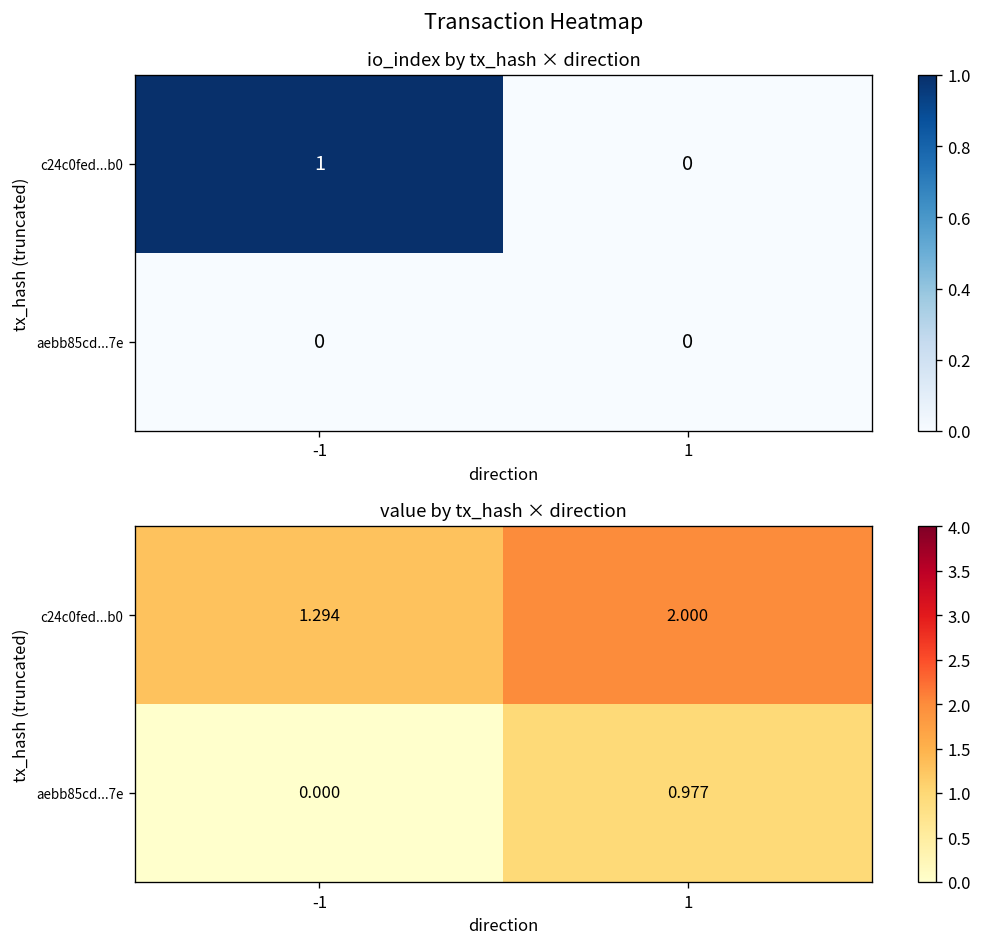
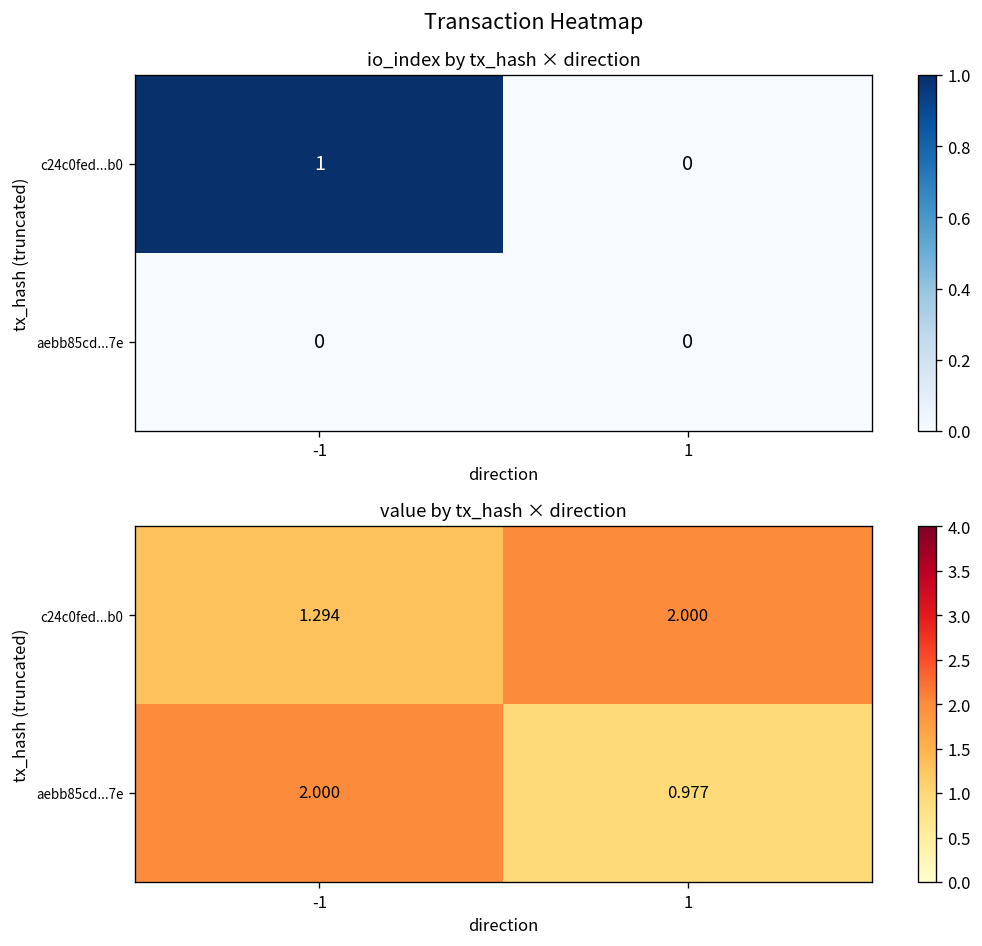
  {
    "io_index by tx_hash × direction": {
      "c24c0fed...b0": {
        "-1": 1,
        "1": 0
      },
      "aebb85cd...7e": {
        "-1": 0,
        "1": 0
      }
    },
    "value by tx_hash × direction": {
      "c24c0fed...b0": {
        "-1": 1.294,
        "1": 2.000
      },
      "aebb85cd...7e": {
-       "-1": 0.000,
+       "-1": 2.000,
        "1": 0.977
      }
    }
  }
